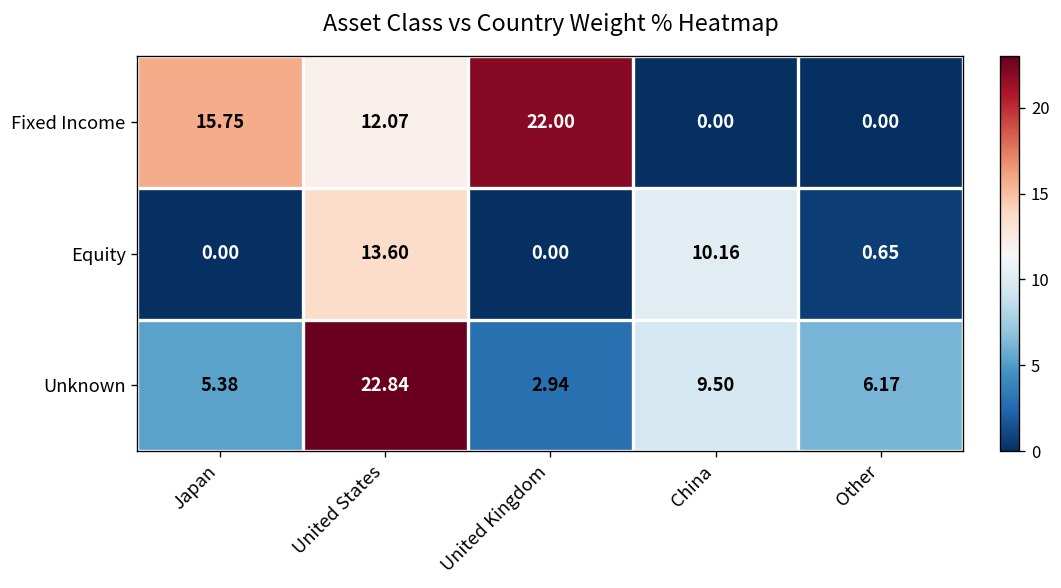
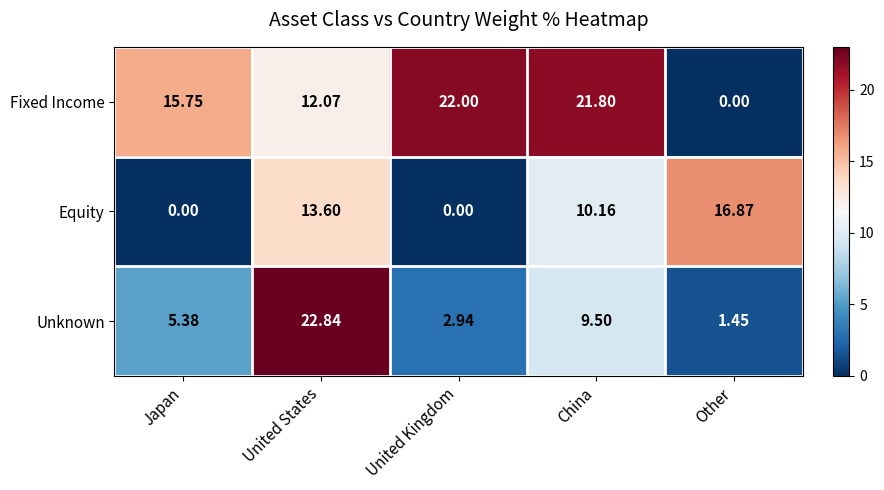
  {
    "Fixed Income": {
      "Japan": 15.75,
      "United States": 12.07,
      "United Kingdom": 22.00,
-     "China": 0.00,
+     "China": 21.80,
      "Other": 0.00
    },
    "Equity": {
      "Japan": 0.00,
      "United States": 13.60,
      "United Kingdom": 0.00,
      "China": 10.16,
-     "Other": 0.65
+     "Other": 16.87
    },
    "Unknown": {
      "Japan": 5.38,
      "United States": 22.84,
      "United Kingdom": 2.94,
      "China": 9.50,
-     "Other": 6.17
+     "Other": 1.45
    }
  }
